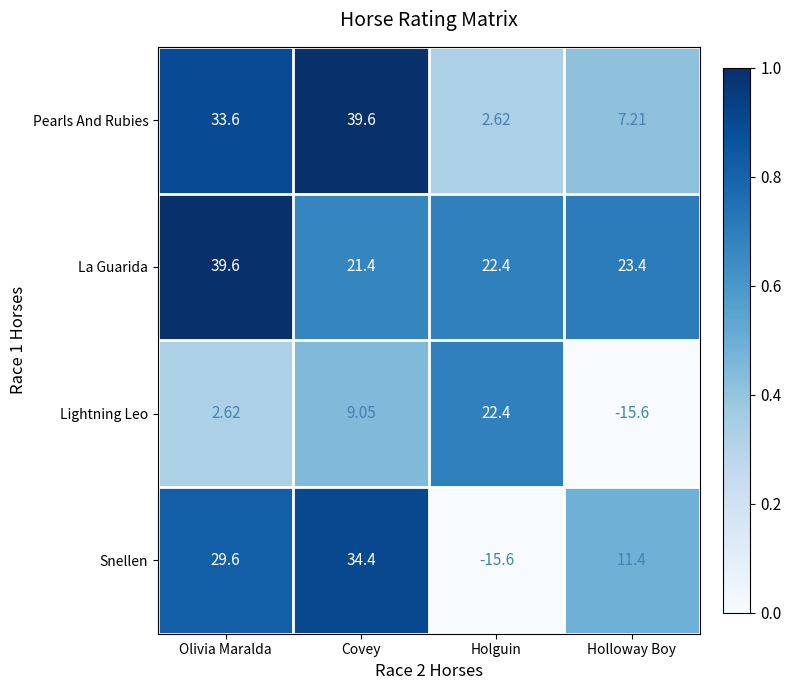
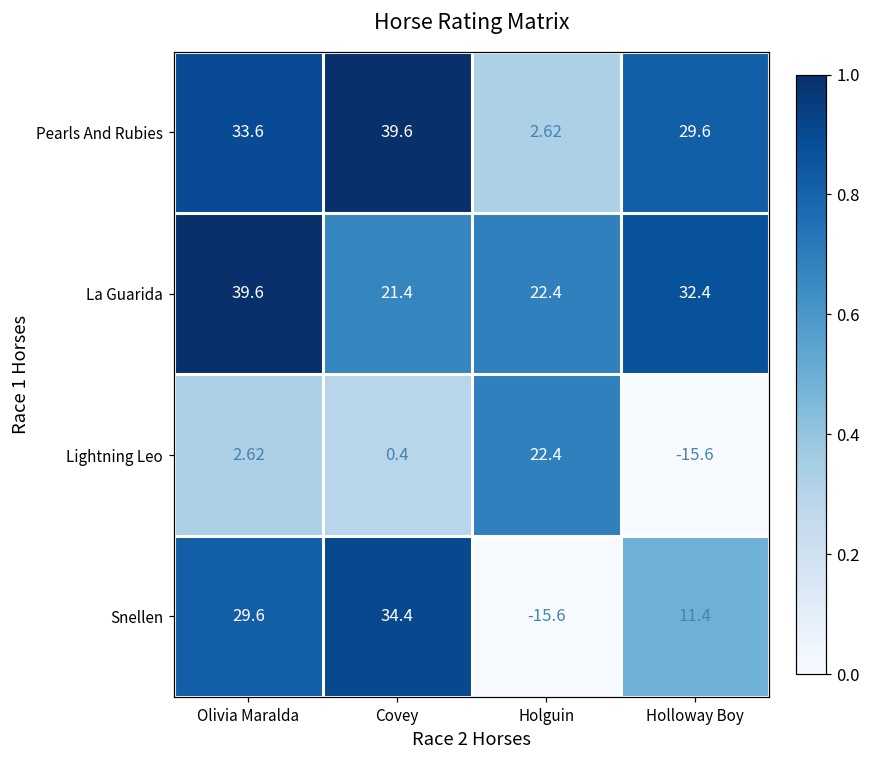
  {
    "Pearls And Rubies": {
      "Olivia Maralda": 33.6,
      "Covey": 39.6,
      "Holguin": 2.62,
-     "Holloway Boy": 7.21
+     "Holloway Boy": 29.6
    },
    "La Guarida": {
      "Olivia Maralda": 39.6,
      "Covey": 21.4,
      "Holguin": 22.4,
-     "Holloway Boy": 23.4
+     "Holloway Boy": 32.4
    },
    "Lightning Leo": {
      "Olivia Maralda": 2.62,
-     "Covey": 9.05,
+     "Covey": 0.4,
      "Holguin": 22.4,
      "Holloway Boy": -15.6
    },
    "Snellen": {
      "Olivia Maralda": 29.6,
      "Covey": 34.4,
      "Holguin": -15.6
    }
  }
